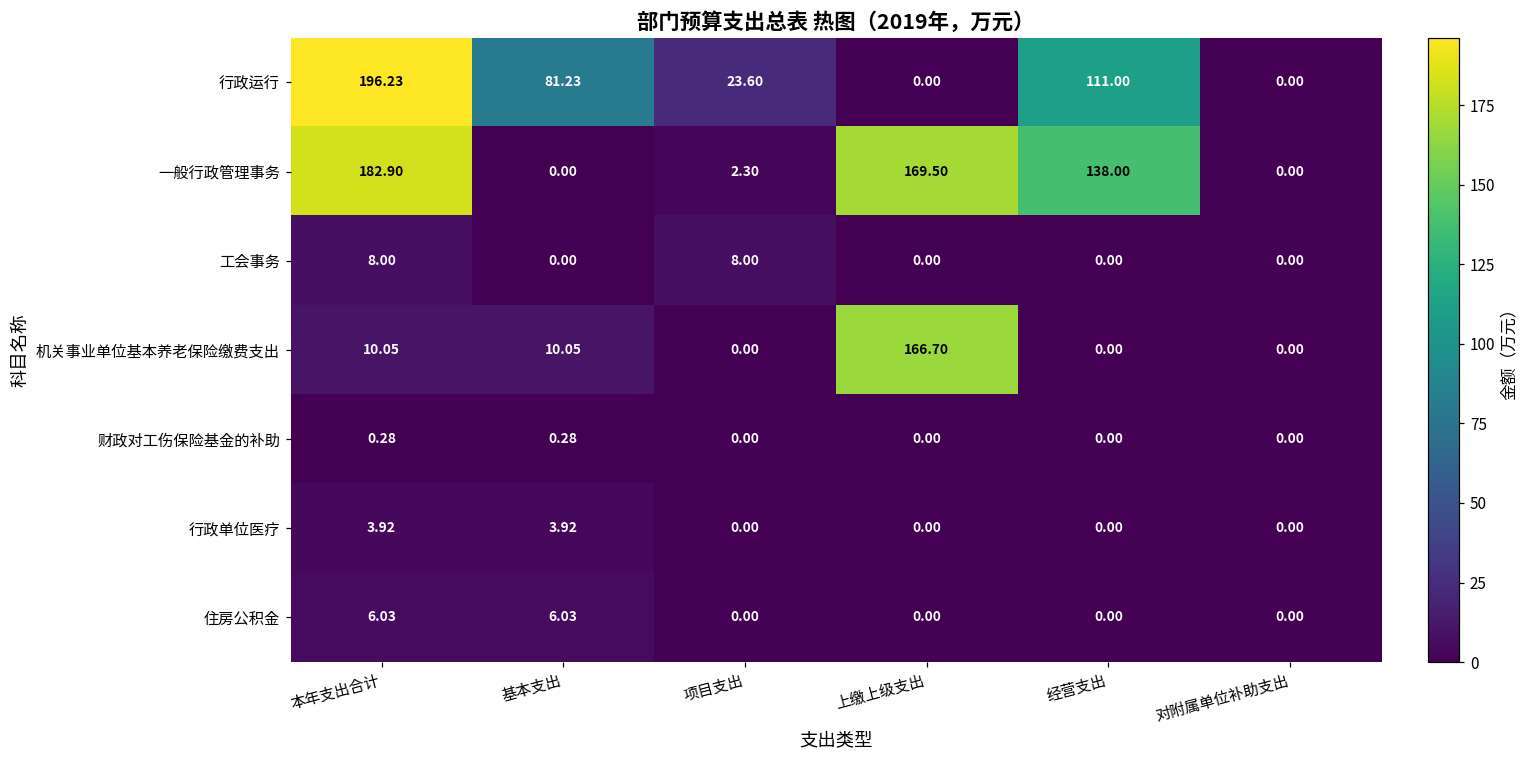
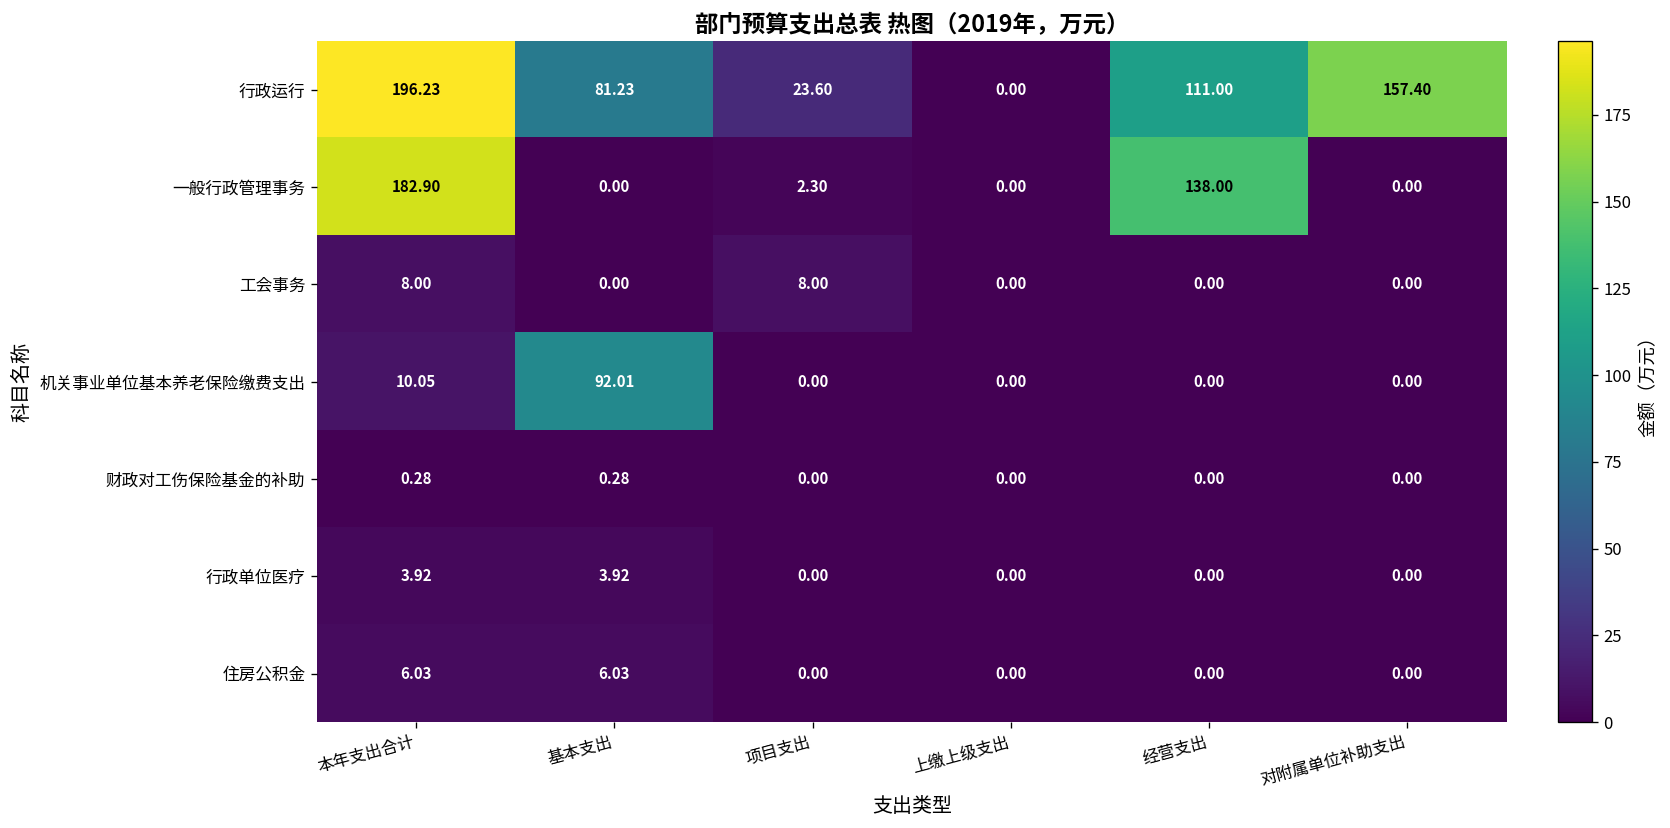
  {
    "行政运行": {
      "本年支出合计": 196.23,
      "基本支出": 81.23,
      "项目支出": 23.60,
      "上缴上级支出": 0.00,
      "经营支出": 111.00,
-     "对附属单位补助支出": 0.00
+     "对附属单位补助支出": 157.40
    },
    "一般行政管理事务": {
      "本年支出合计": 182.90,
      "基本支出": 0.00,
      "项目支出": 2.30,
-     "上缴上级支出": 169.50,
+     "上缴上级支出": 0.00,
      "经营支出": 138.00,
      "对附属单位补助支出": 0.00
    },
    "工会事务": {
      "本年支出合计": 8.00,
      "基本支出": 0.00,
      "项目支出": 8.00,
      "上缴上级支出": 0.00,
      "经营支出": 0.00,
      "对附属单位补助支出": 0.00
    },
    "机关事业单位基本养老保险缴费支出": {
      "本年支出合计": 10.05,
-     "基本支出": 10.05,
+     "基本支出": 92.01,
      "项目支出": 0.00,
-     "上缴上级支出": 166.70,
+     "上缴上级支出": 0.00,
      "经营支出": 0.00,
      "对附属单位补助支出": 0.00
    },
    "财政对工伤保险基金的补助": {
      "本年支出合计": 0.28,
      "基本支出": 0.28,
      "项目支出": 0.00,
      "上缴上级支出": 0.00,
      "经营支出": 0.00,
      "对附属单位补助支出": 0.00
    },
    "行政单位医疗": {
      "本年支出合计": 3.92,
      "基本支出": 3.92,
      "项目支出": 0.00,
      "上缴上级支出": 0.00,
      "经营支出": 0.00,
      "对附属单位补助支出": 0.00
    },
    "住房公积金": {
      "本年支出合计": 6.03,
      "基本支出": 6.03,
      "项目支出": 0.00,
      "上缴上级支出": 0.00,
      "经营支出": 0.00,
      "对附属单位补助支出": 0.00
    }
  }
